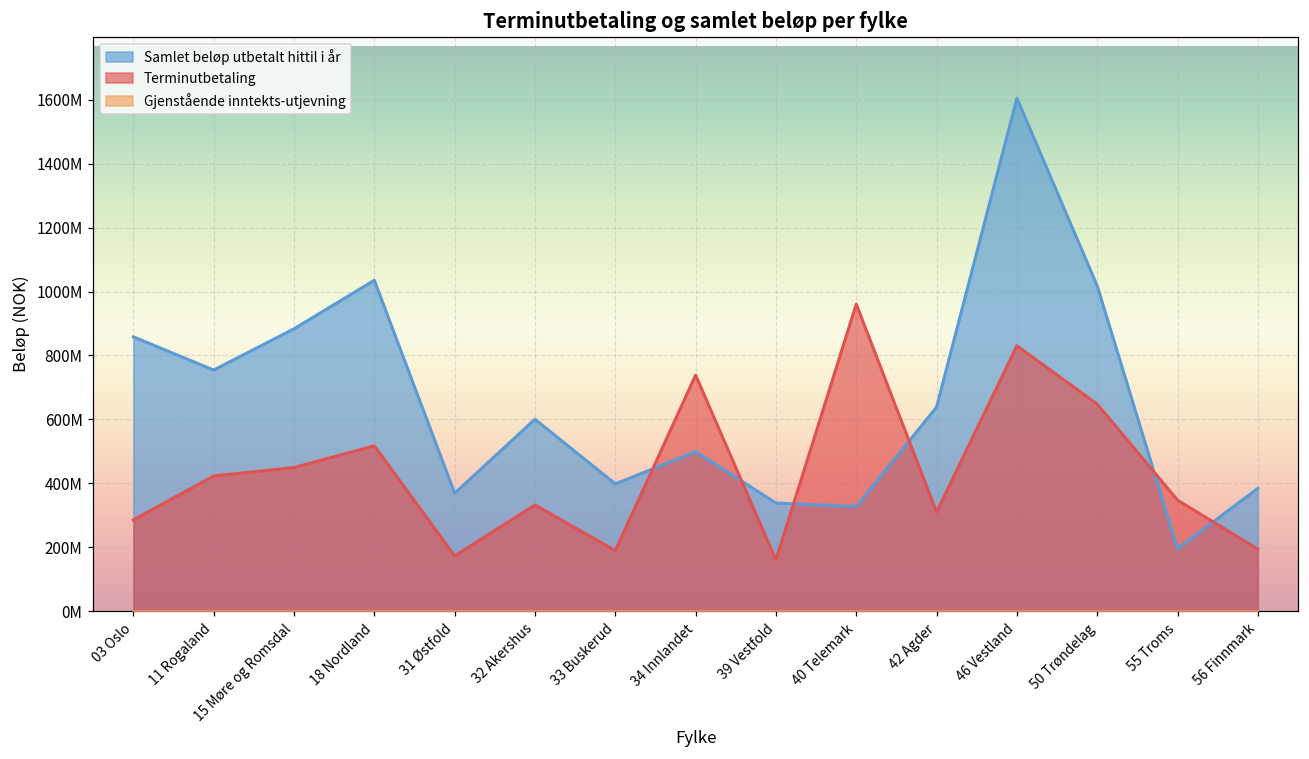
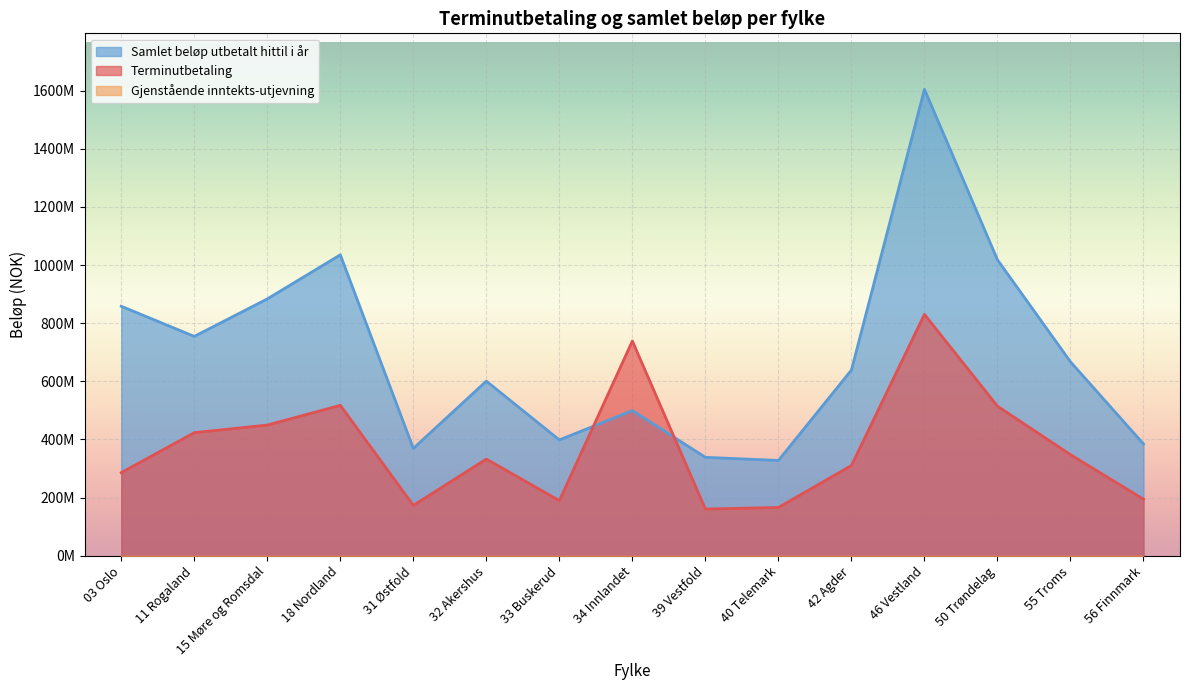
  {
    "Samlet beløp utbetalt hittil i år": {
      "03 Oslo": 860000000,
      "11 Rogaland": 750000000,
      "15 Møre og Romsdal": 880000000,
      "18 Nordland": 1040000000,
      "31 Østfold": 370000000,
      "32 Akershus": 600000000,
      "33 Buskerud": 400000000,
      "34 Innlandet": 500000000,
      "39 Vestfold": 340000000,
      "40 Telemark": 330000000,
      "42 Agder": 640000000,
      "46 Vestland": 1600000000,
      "50 Trøndelag": 1020000000,
-     "55 Troms": 200000000,
+     "55 Troms": 670000000,
      "56 Finnmark": 380000000
    },
    "Terminutbetaling": {
      "03 Oslo": 290000000,
      "11 Rogaland": 420000000,
      "15 Møre og Romsdal": 450000000,
      "18 Nordland": 520000000,
      "31 Østfold": 170000000,
      "32 Akershus": 330000000,
      "33 Buskerud": 190000000,
      "34 Innlandet": 740000000,
      "39 Vestfold": 160000000,
-     "40 Telemark": 960000000,
+     "40 Telemark": 170000000,
      "42 Agder": 310000000,
      "46 Vestland": 830000000,
-     "50 Trøndelag": 650000000,
+     "50 Trøndelag": 510000000,
      "55 Troms": 350000000,
      "56 Finnmark": 190000000
    },
    "Gjenstående inntekts-utjevning": {
      "03 Oslo": 0,
      "11 Rogaland": 0,
      "15 Møre og Romsdal": 0,
      "18 Nordland": 0,
      "31 Østfold": 0,
      "32 Akershus": 0,
      "33 Buskerud": 0,
      "34 Innlandet": 0,
      "39 Vestfold": 0,
      "40 Telemark": 0,
      "42 Agder": 0,
      "46 Vestland": 0,
      "50 Trøndelag": 0,
      "55 Troms": 0,
      "56 Finnmark": 0
    }
  }
